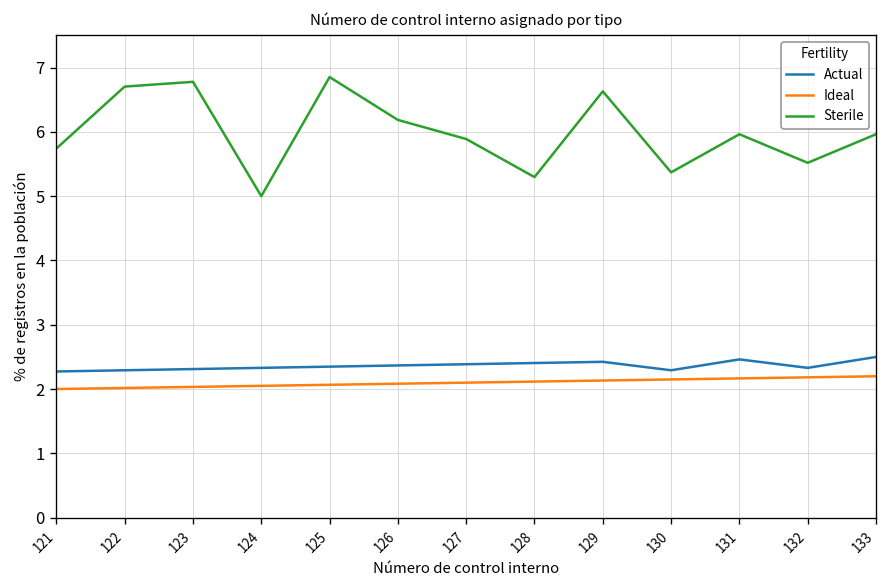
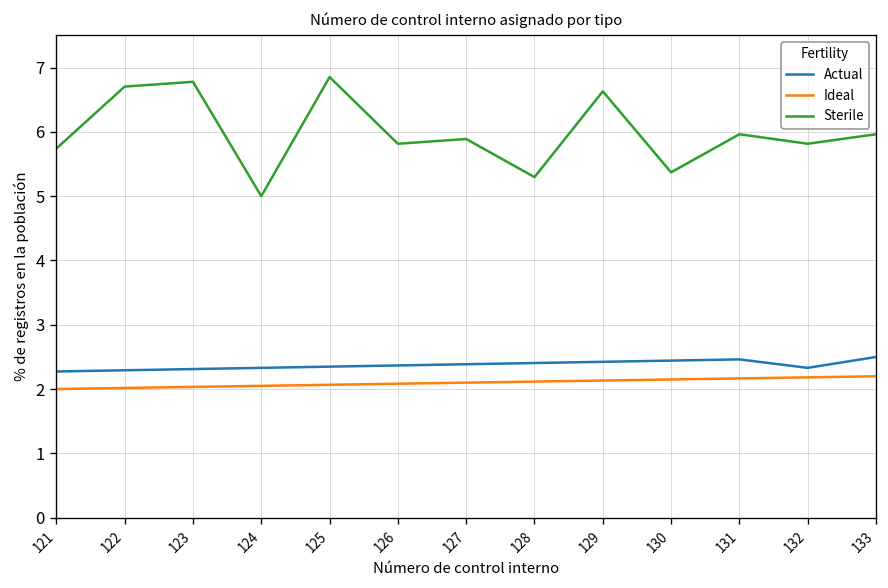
  {
    "Actual": {
      "121": 2.3,
      "122": 2.3,
      "123": 2.3,
      "124": 2.3,
      "125": 2.3,
      "126": 2.4,
      "127": 2.4,
      "128": 2.4,
      "129": 2.4,
-     "130": 2.3,
+     "130": 2.4,
      "131": 2.5,
      "132": 2.3,
      "133": 2.5
    },
    "Ideal": {
      "121": 2.0,
      "122": 2.0,
      "123": 2.0,
      "124": 2.1,
      "125": 2.1,
      "126": 2.1,
      "127": 2.1,
      "128": 2.1,
      "129": 2.1,
      "130": 2.2,
      "131": 2.2,
      "132": 2.2,
      "133": 2.2
    },
    "Sterile": {
      "121": 5.7,
      "122": 6.7,
      "123": 6.8,
      "124": 5.0,
      "125": 6.9,
-     "126": 6.2,
+     "126": 5.8,
      "127": 5.9,
      "128": 5.3,
      "129": 6.6,
      "130": 5.4,
      "131": 6.0,
-     "132": 5.5,
+     "132": 5.8,
      "133": 6.0
    }
  }
